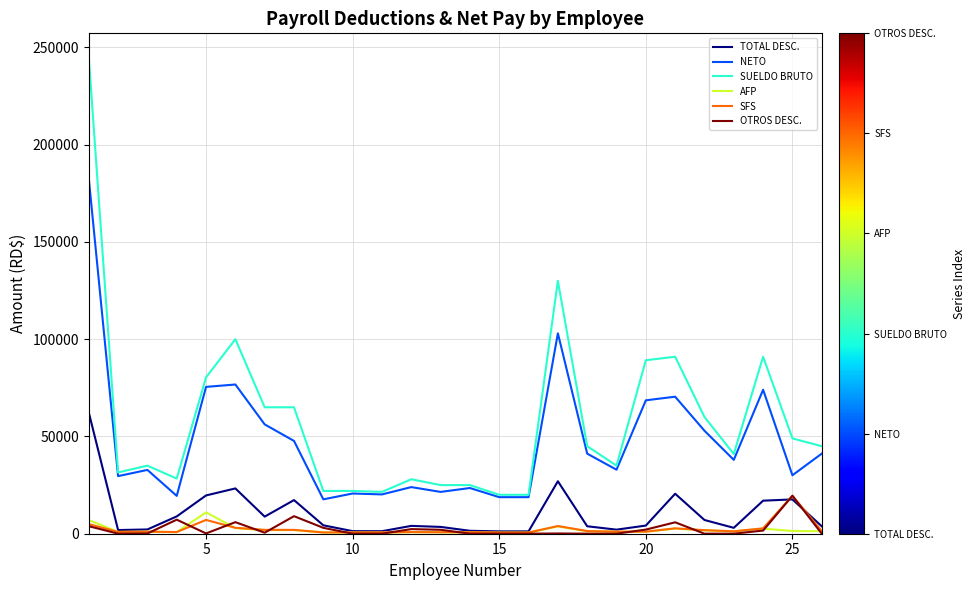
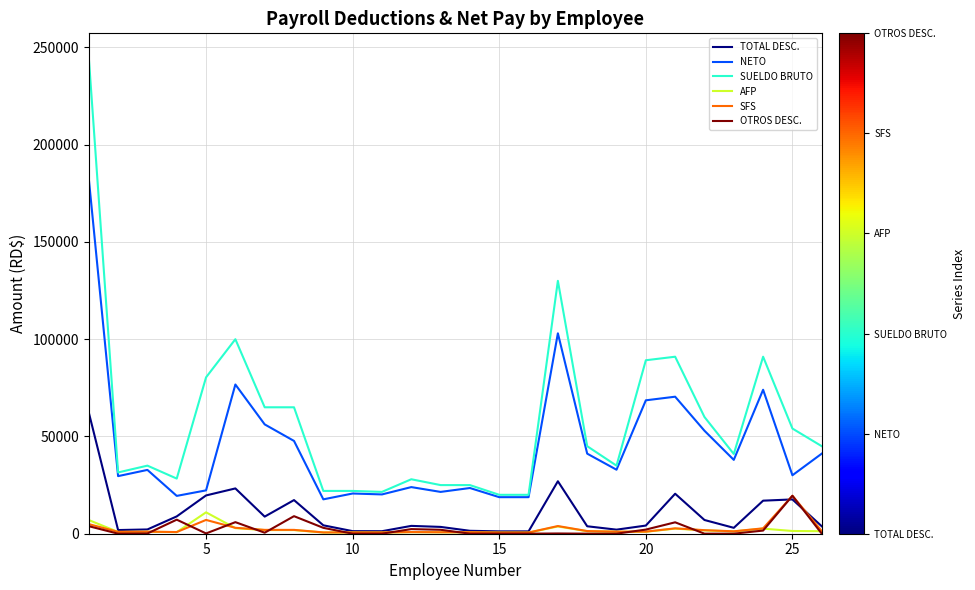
  {
    "TOTAL DESC.": {
      "5": 20000,
      "20": 4000,
      "25": 18000
    },
    "NETO": {
-     "5": 75000,
+     "5": 22000,
      "10": 21000,
      "20": 69000,
      "25": 30000
    },
    "SUELDO BRUTO": {
      "5": 80000,
      "10": 22000,
      "20": 89000,
-     "25": 49000
+     "25": 54000
    },
    "AFP": {
      "5": 11000,
      "25": 1000
    },
    "SFS": {
      "5": 7000
    },
    "OTROS DESC.": {
      "5": 0
    }
  }
